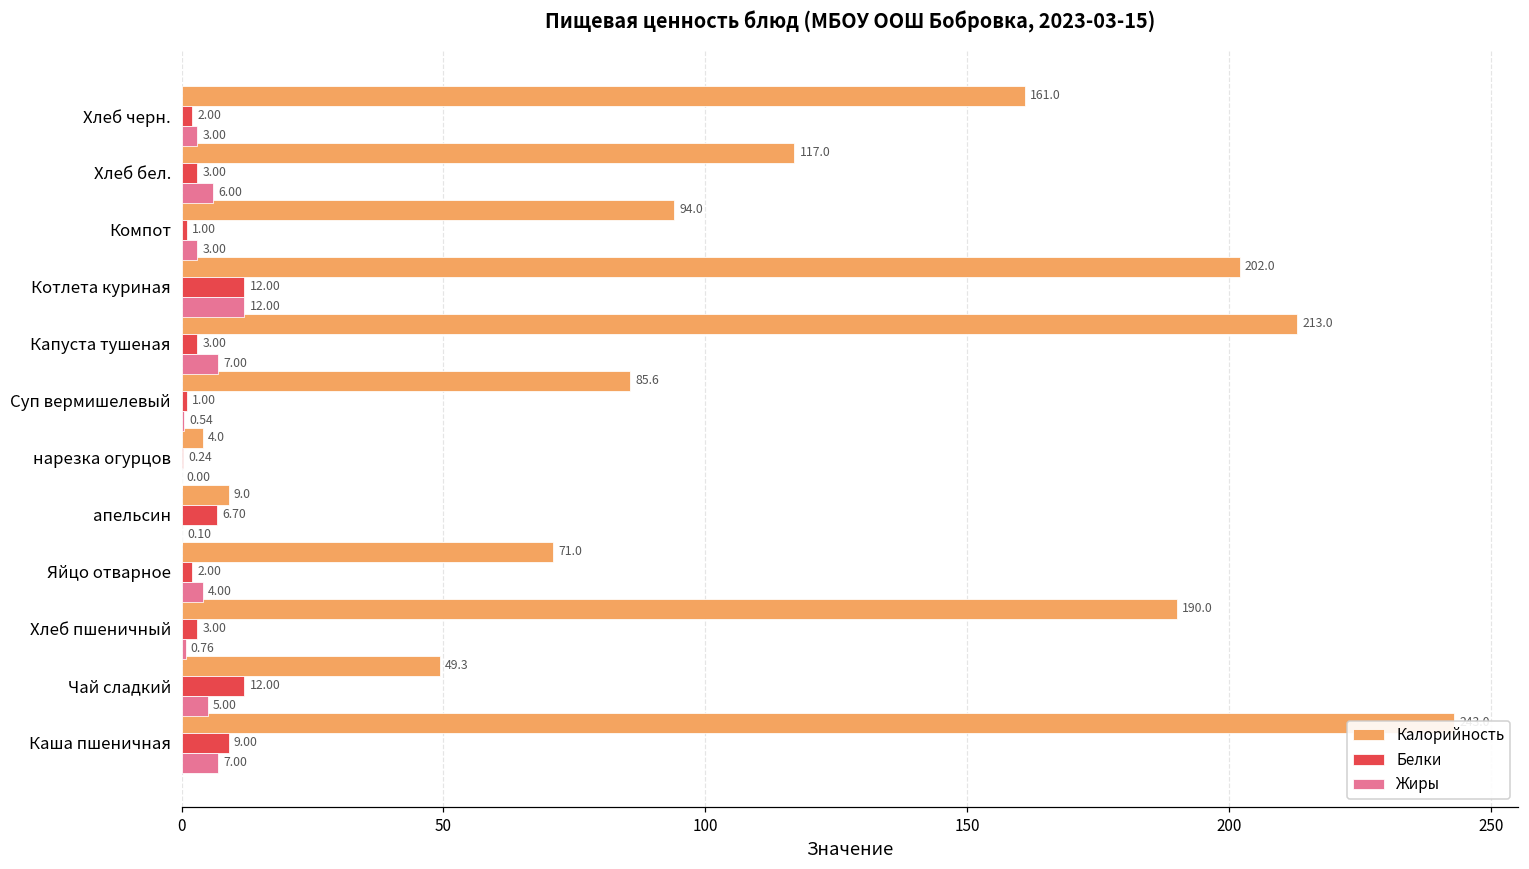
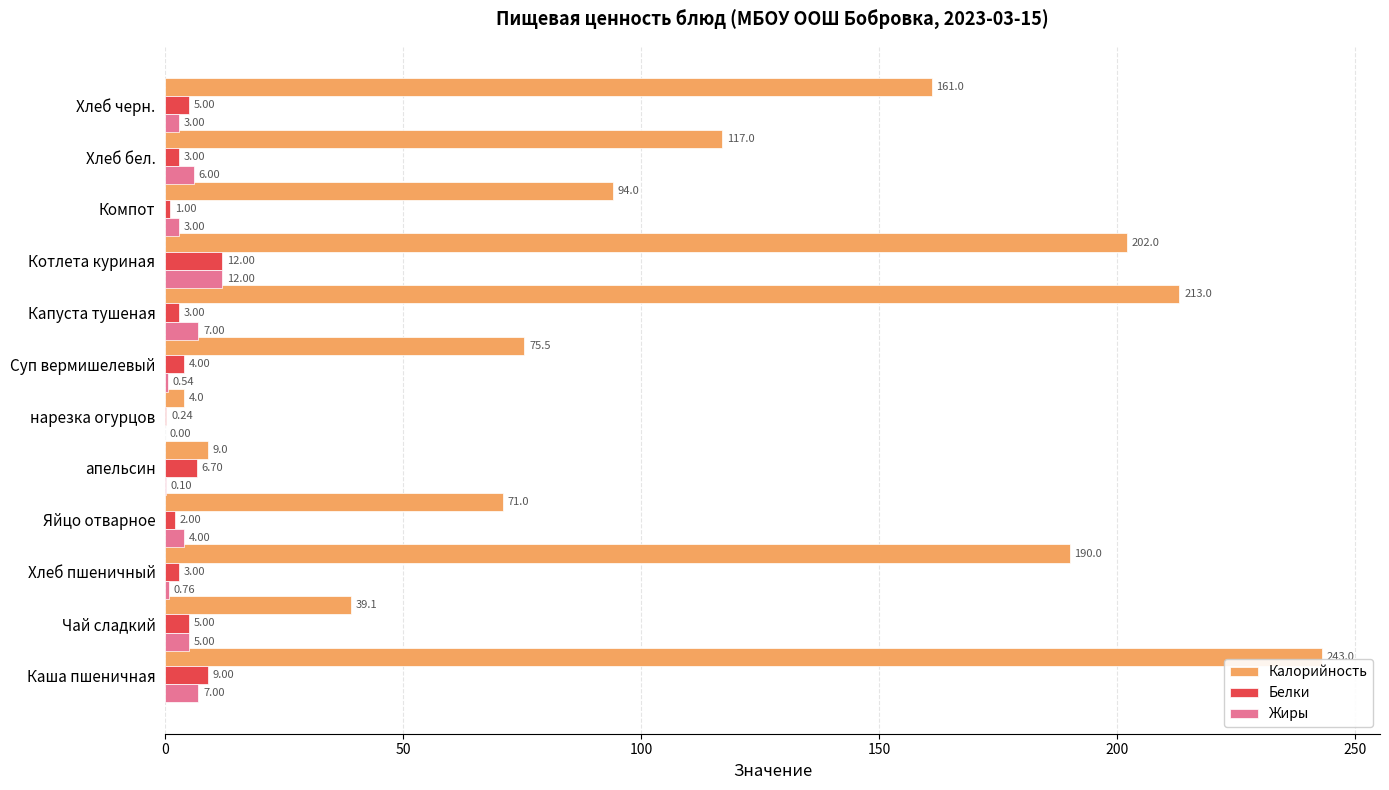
  {
    "Калорийность": {
      "Хлеб черн.": 161.0,
      "Хлеб бел.": 117.0,
      "Компот": 94.0,
      "Котлета куриная": 202.0,
      "Капуста тушеная": 213.0,
-     "Суп вермишелевый": 85.6,
+     "Суп вермишелевый": 75.5,
      "нарезка огурцов": 4.0,
      "апельсин": 9.0,
      "Яйцо отварное": 71.0,
      "Хлеб пшеничный": 190.0,
-     "Чай сладкий": 49.3
+     "Чай сладкий": 39.1
    },
    "Белки": {
-     "Хлеб черн.": 2.00,
+     "Хлеб черн.": 5.00,
      "Хлеб бел.": 3.00,
      "Компот": 1.00,
      "Котлета куриная": 12.00,
      "Капуста тушеная": 3.00,
-     "Суп вермишелевый": 1.00,
+     "Суп вермишелевый": 4.00,
      "нарезка огурцов": 0.24,
      "апельсин": 6.70,
      "Яйцо отварное": 2.00,
      "Хлеб пшеничный": 3.00,
-     "Чай сладкий": 12.00,
+     "Чай сладкий": 5.00,
      "Каша пшеничная": 9.00
    },
    "Жиры": {
      "Хлеб черн.": 3.00,
      "Хлеб бел.": 6.00,
      "Компот": 3.00,
      "Котлета куриная": 12.00,
      "Капуста тушеная": 7.00,
      "Суп вермишелевый": 0.54,
      "нарезка огурцов": 0.00,
      "апельсин": 0.10,
      "Яйцо отварное": 4.00,
      "Хлеб пшеничный": 0.76,
      "Чай сладкий": 5.00,
      "Каша пшеничная": 7.00
    }
  }
